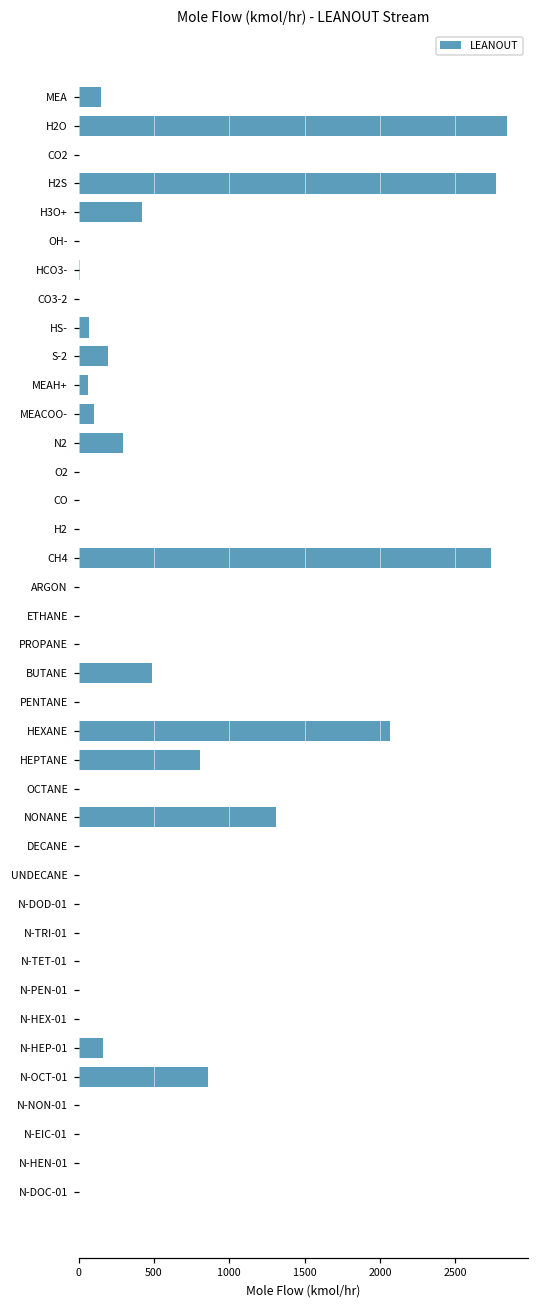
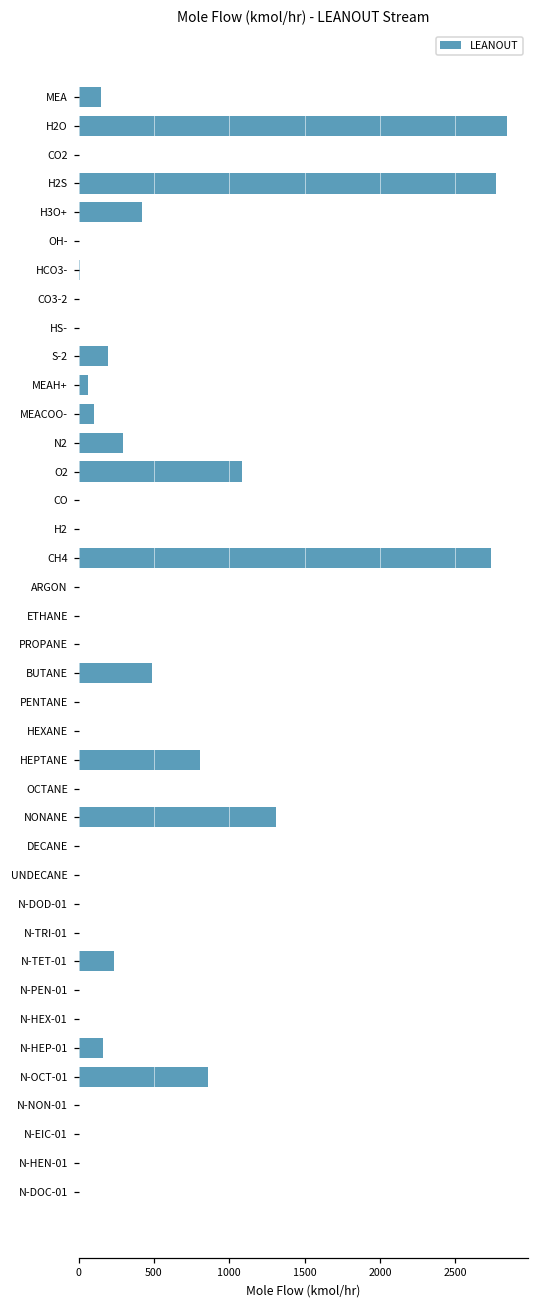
  {
    "MEA": 150,
    "H2O": 2840,
    "H2S": 2770,
    "H3O+": 420,
-   "HS-": 70,
+   "HS-": 0,
    "S-2": 200,
    "MEAH+": 60,
    "MEACOO-": 110,
    "N2": 290,
-   "O2": 0,
+   "O2": 1080,
    "CO": 0,
    "H2": 0,
    "CH4": 2740,
    "ARGON": 0,
    "ETHANE": 0,
    "PROPANE": 0,
    "BUTANE": 490,
    "PENTANE": 0,
-   "HEXANE": 2060,
+   "HEXANE": 0,
    "HEPTANE": 800,
    "OCTANE": 0,
    "NONANE": 1310,
    "DECANE": 0,
    "UNDECANE": 0,
    "N-DOD-01": 0,
    "N-TRI-01": 0,
-   "N-TET-01": 0,
+   "N-TET-01": 240,
    "N-PEN-01": 0,
    "N-HEX-01": 0,
    "N-HEP-01": 160,
    "N-OCT-01": 860,
    "N-NON-01": 0,
    "N-EIC-01": 0,
    "N-HEN-01": 0,
    "N-DOC-01": 0
  }
